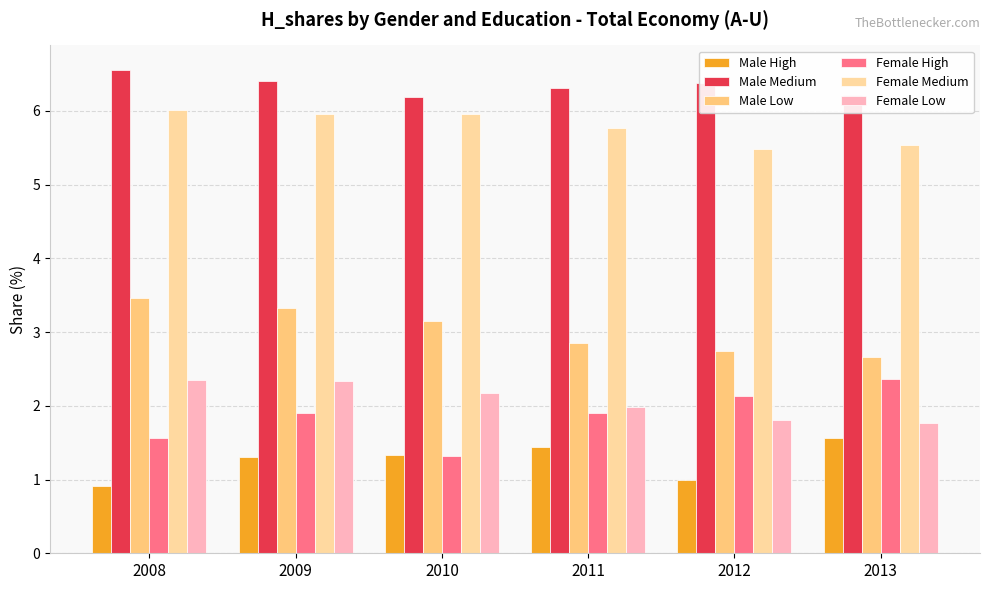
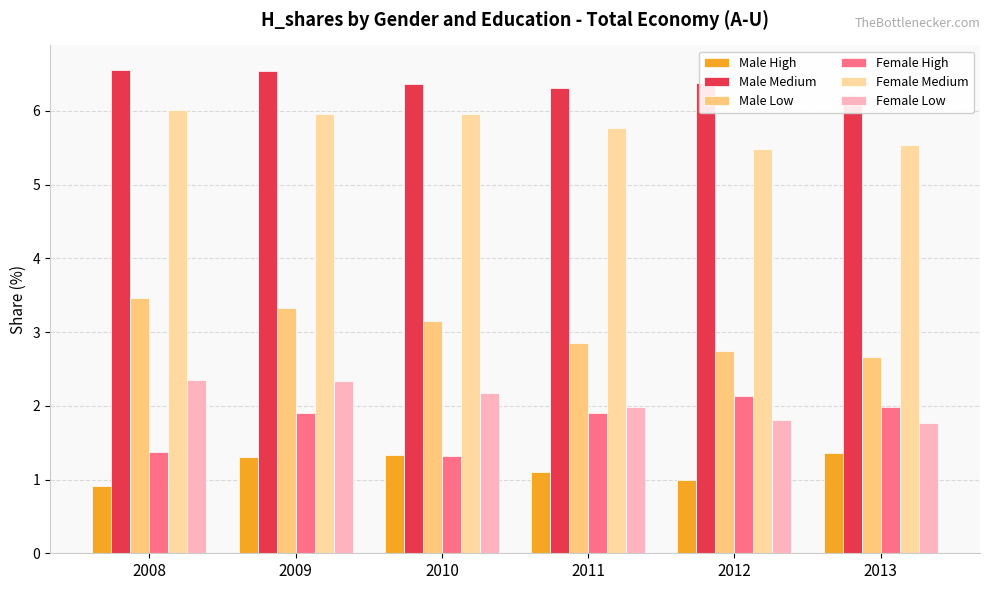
  {
    "Male High": {
      "2008": 0.9,
      "2009": 1.3,
      "2010": 1.3,
-     "2011": 1.4,
+     "2011": 1.1,
      "2012": 1.0,
-     "2013": 1.6
+     "2013": 1.4
    },
    "Male Medium": {
      "2008": 6.6,
-     "2009": 6.4,
-     "2010": 6.2,
+     "2009": 6.5,
+     "2010": 6.4,
      "2011": 6.3
    },
    "Female High": {
-     "2008": 1.6,
+     "2008": 1.4,
      "2009": 1.9,
      "2010": 1.3,
      "2011": 1.9,
      "2012": 2.1,
-     "2013": 2.4
+     "2013": 2.0
    }
  }
